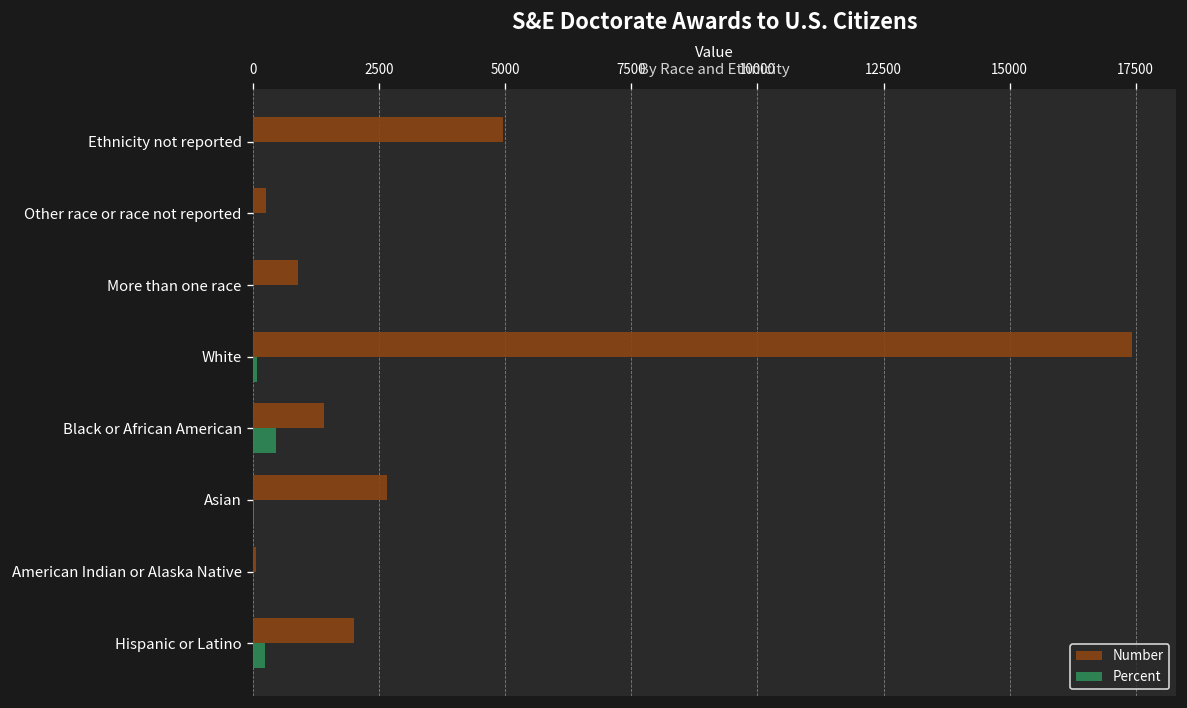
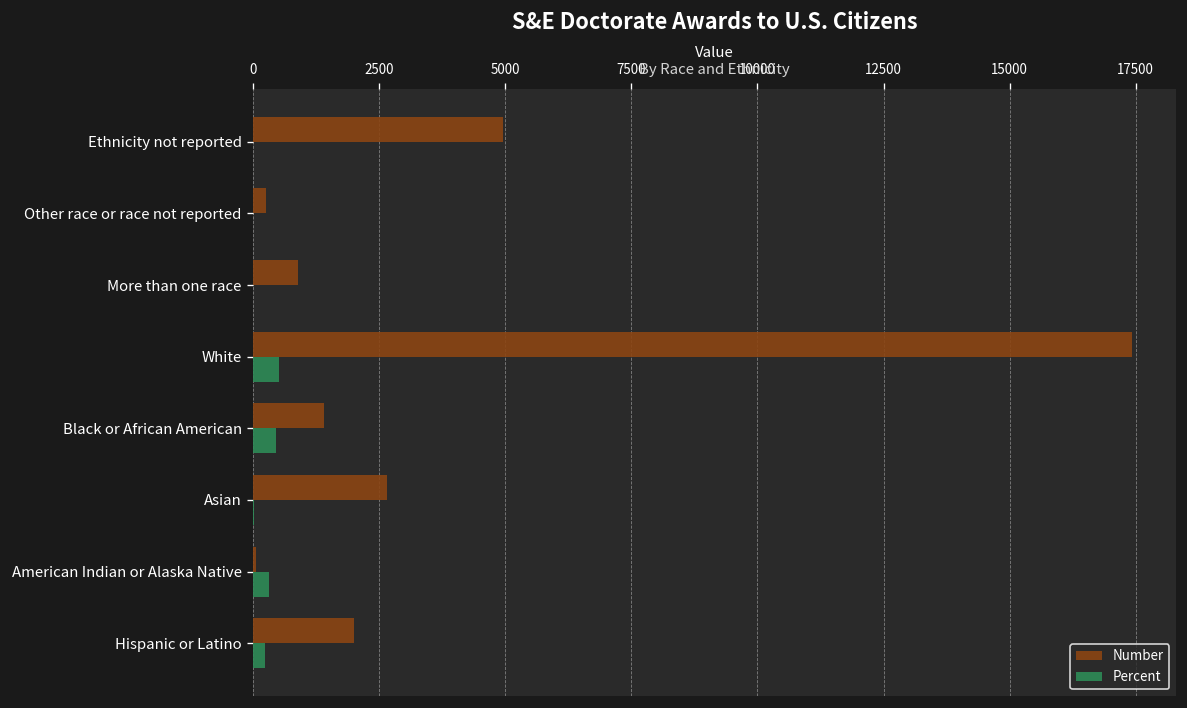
  {
    "Number": {
      "Ethnicity not reported": 5000,
      "Other race or race not reported": 200,
      "More than one race": 900,
      "White": 17400,
      "Black or African American": 1400,
      "Asian": 2600,
      "Hispanic or Latino": 2000
    },
    "Percent": {
-     "White": 100,
+     "White": 500,
      "Black or African American": 500,
-     "American Indian or Alaska Native": 0,
+     "American Indian or Alaska Native": 300,
      "Hispanic or Latino": 200
    }
  }
